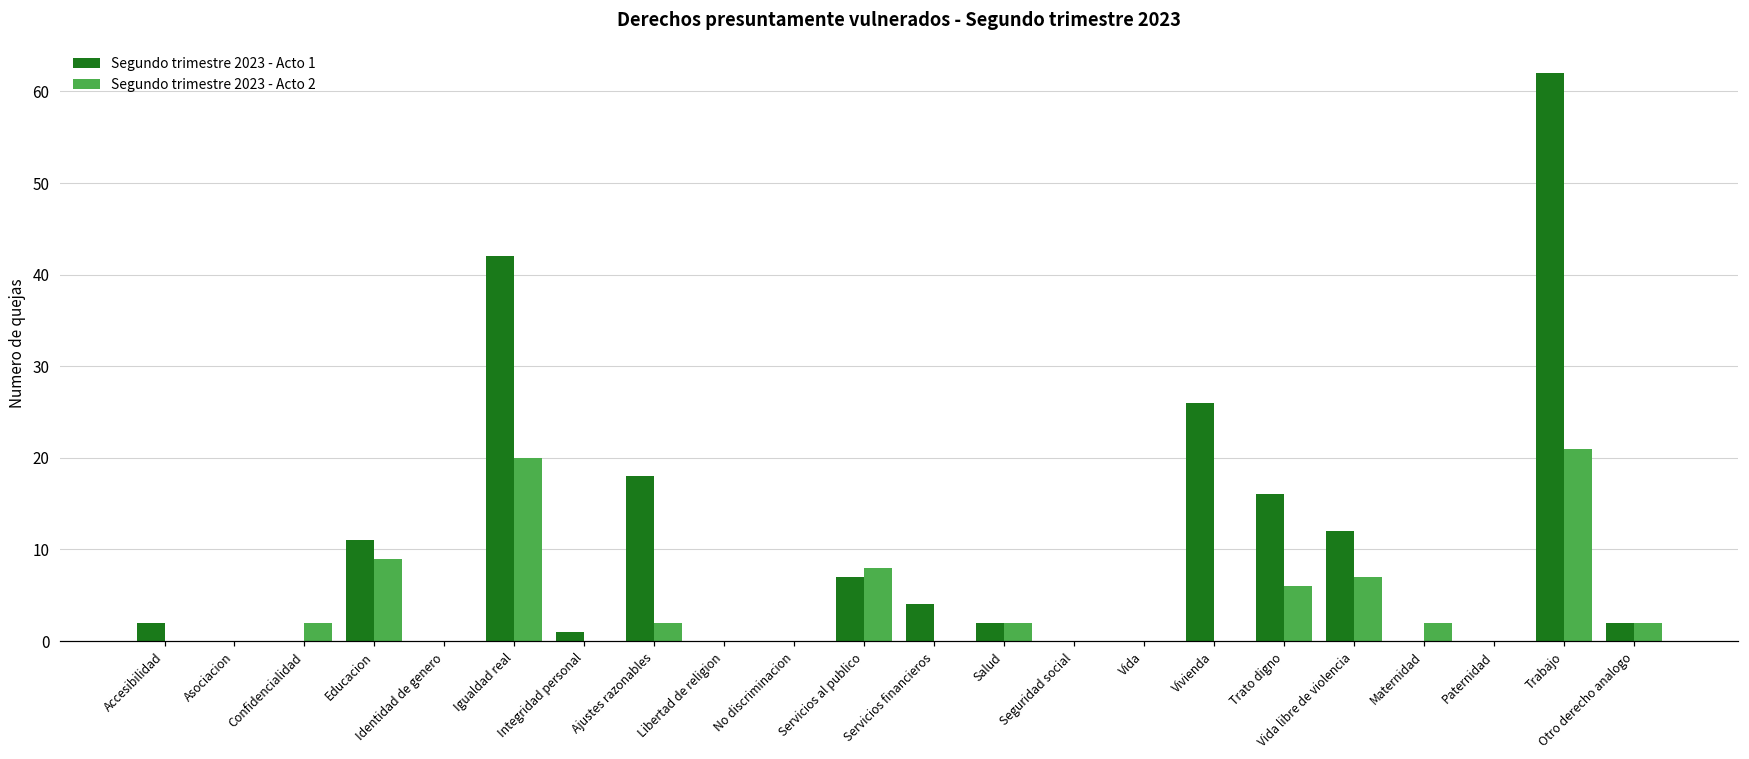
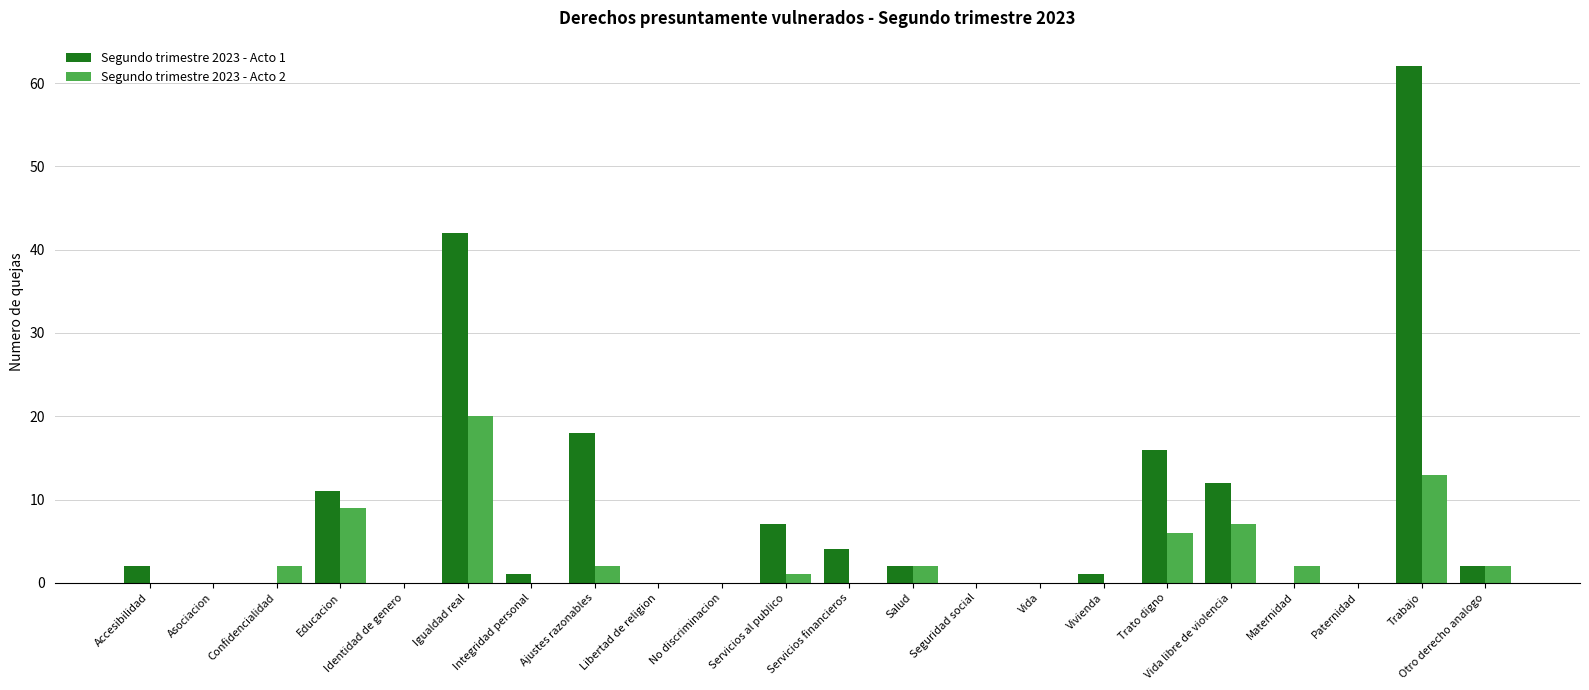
  {
    "Segundo trimestre 2023 - Acto 1": {
      "Accesibilidad": 2,
      "Asociacion": 0,
      "Confidencialidad": 0,
      "Educacion": 11,
      "Identidad de genero": 0,
      "Igualdad real": 42,
      "Integridad personal": 1,
      "Ajustes razonables": 18,
      "Libertad de religion": 0,
      "No discriminacion": 0,
      "Servicios al publico": 7,
      "Servicios financieros": 4,
      "Salud": 2,
      "Seguridad social": 0,
      "Vida": 0,
-     "Vivienda": 26,
+     "Vivienda": 1,
      "Trato digno": 16,
      "Vida libre de violencia": 12,
      "Maternidad": 0,
      "Paternidad": 0,
      "Trabajo": 62,
      "Otro derecho analogo": 2
    },
    "Segundo trimestre 2023 - Acto 2": {
      "Accesibilidad": 0,
      "Asociacion": 0,
      "Confidencialidad": 2,
      "Educacion": 9,
      "Identidad de genero": 0,
      "Igualdad real": 20,
      "Integridad personal": 0,
      "Ajustes razonables": 2,
      "Libertad de religion": 0,
      "No discriminacion": 0,
-     "Servicios al publico": 8,
+     "Servicios al publico": 1,
      "Servicios financieros": 0,
      "Salud": 2,
      "Seguridad social": 0,
      "Vida": 0,
      "Vivienda": 0,
      "Trato digno": 6,
      "Vida libre de violencia": 7,
      "Maternidad": 2,
      "Paternidad": 0,
-     "Trabajo": 21,
+     "Trabajo": 13,
      "Otro derecho analogo": 2
    }
  }
